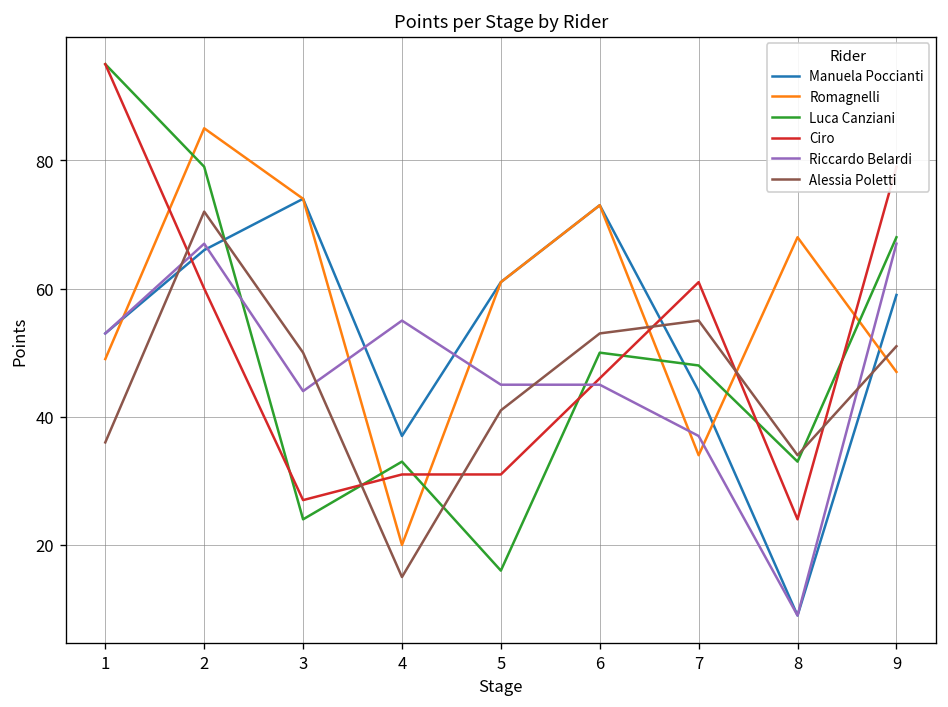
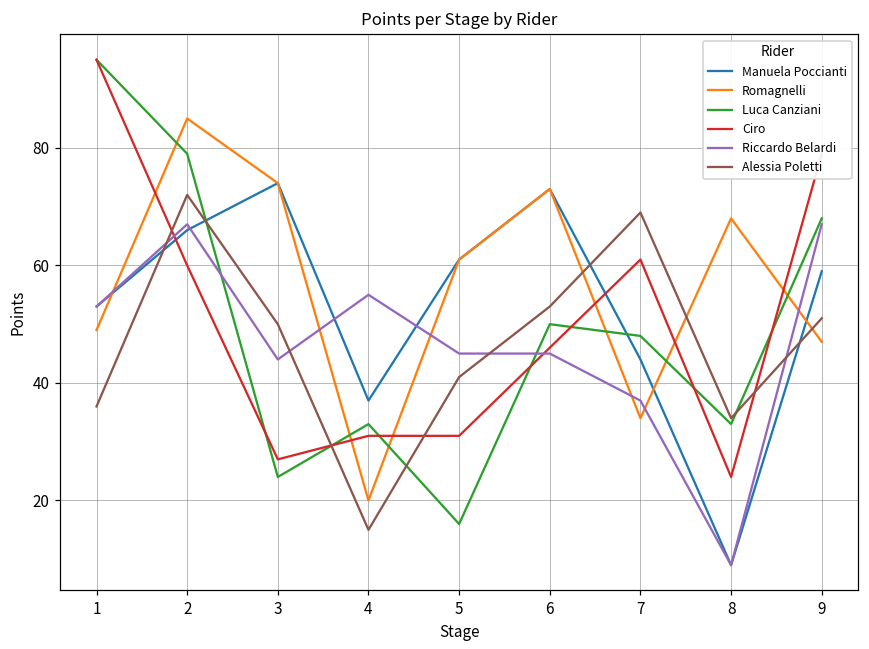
  {
    "Manuela Poccianti": {
      "2": 66,
      "4": 37,
      "7": 44,
      "9": 59
    },
    "Romagnelli": {
      "1": 49,
      "2": 85,
      "4": 20,
      "7": 34,
      "8": 68,
      "9": 47
    },
    "Luca Canziani": {
      "2": 79,
      "3": 24,
      "4": 33,
      "5": 16,
      "6": 50,
      "7": 48,
      "8": 33,
      "9": 68
    },
    "Ciro": {
      "2": 60,
      "3": 27,
      "4": 31,
      "5": 31,
      "6": 46,
      "7": 61,
      "8": 24
    },
    "Riccardo Belardi": {
      "2": 67,
      "3": 44,
      "4": 55,
      "5": 45,
      "6": 45,
      "7": 37,
      "9": 67
    },
    "Alessia Poletti": {
      "1": 36,
      "2": 72,
      "3": 50,
      "4": 15,
      "5": 41,
      "6": 53,
-     "7": 55,
+     "7": 69,
      "8": 34,
      "9": 51
    }
  }
